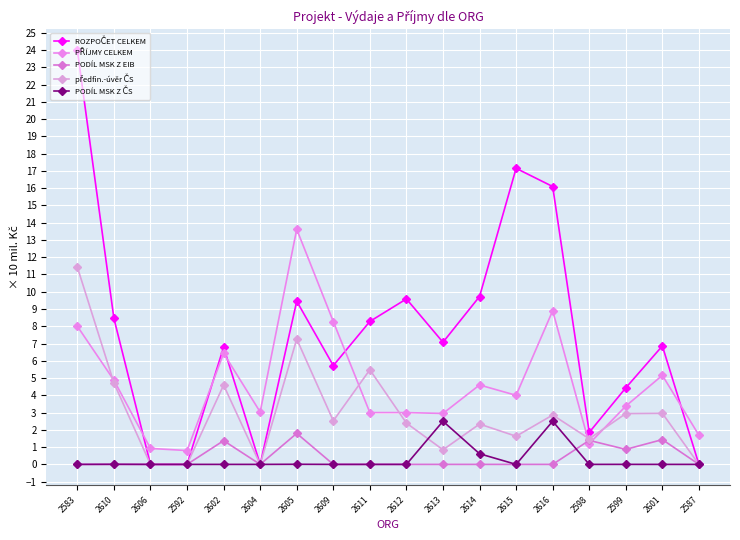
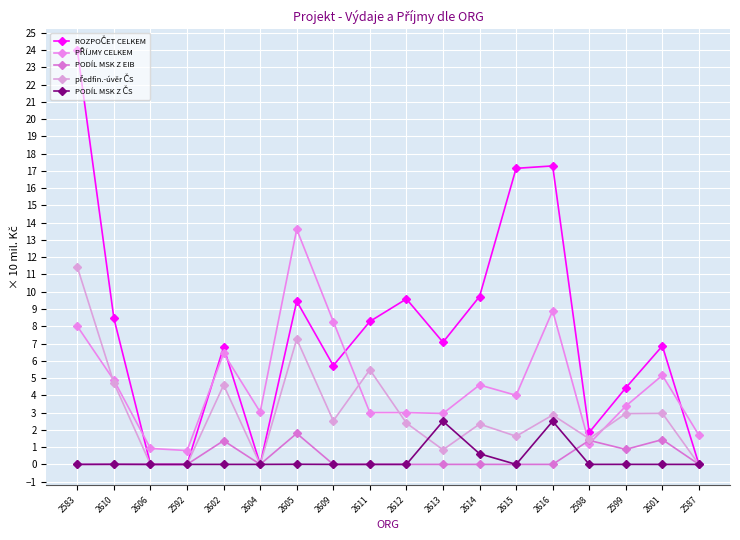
  {
    "ROZPOČET CELKEM": {
      "2610": 8.5,
      "2602": 6.8,
      "2605": 9.4,
      "2609": 5.7,
      "2611": 8.3,
      "2612": 9.6,
      "2613": 7.1,
      "2614": 9.7,
      "2615": 17.1,
-     "2616": 16.1,
+     "2616": 17.3,
      "2598": 1.9,
      "2599": 4.4,
      "2601": 6.9
    },
    "PODÍL MSK Z ČS": {
      "2602": 0.0,
      "2605": 0.0,
      "2613": 2.5,
      "2614": 0.6,
      "2616": 2.5,
      "2598": 0.0,
      "2599": 0.0,
      "2601": 0.0
    }
  }
